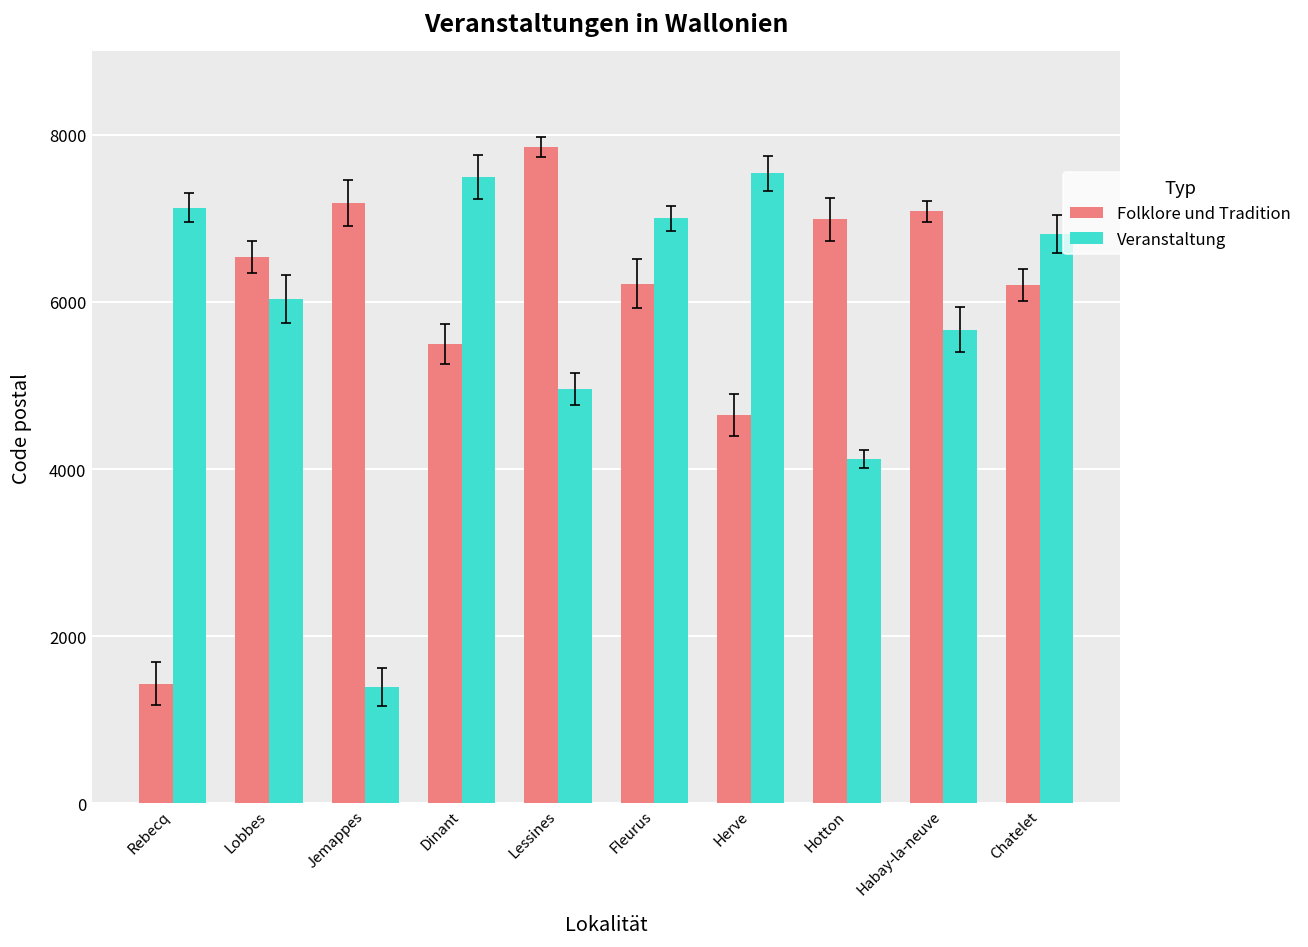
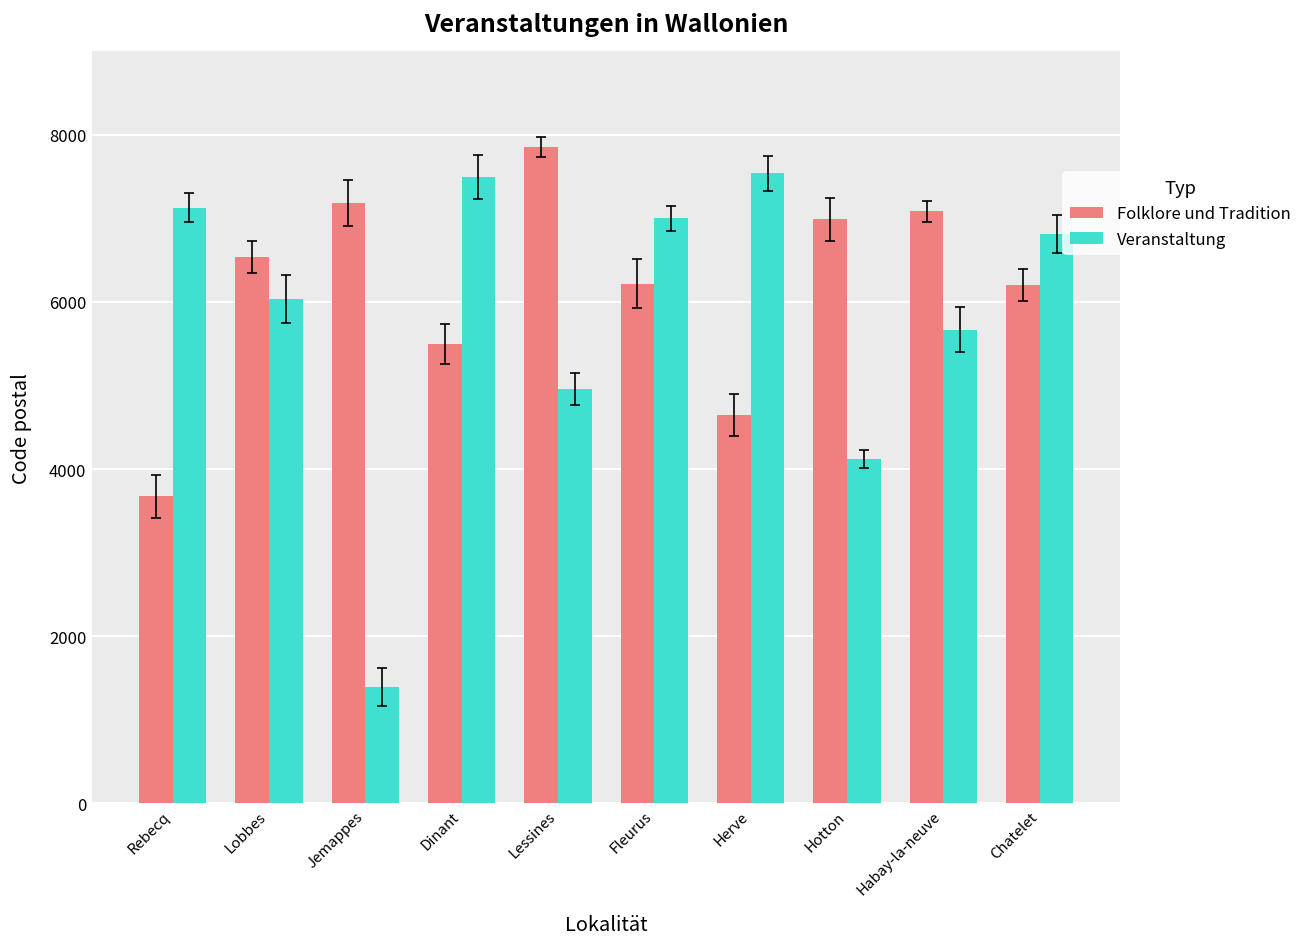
  {
    "Folklore und Tradition": {
-     "Rebecq": 1400,
+     "Rebecq": 3700,
      "Lobbes": 6500,
      "Jemappes": 7200,
      "Dinant": 5500,
      "Lessines": 7900,
      "Fleurus": 6200,
      "Herve": 4700,
      "Hotton": 7000,
      "Habay-la-neuve": 7100,
      "Chatelet": 6200
    },
    "Veranstaltung": {
      "Rebecq": 7100,
      "Lobbes": 6000,
      "Jemappes": 1400,
      "Dinant": 7500,
      "Lessines": 5000,
      "Fleurus": 7000,
      "Herve": 7500,
      "Hotton": 4100,
      "Habay-la-neuve": 5700,
      "Chatelet": 6800
    }
  }
